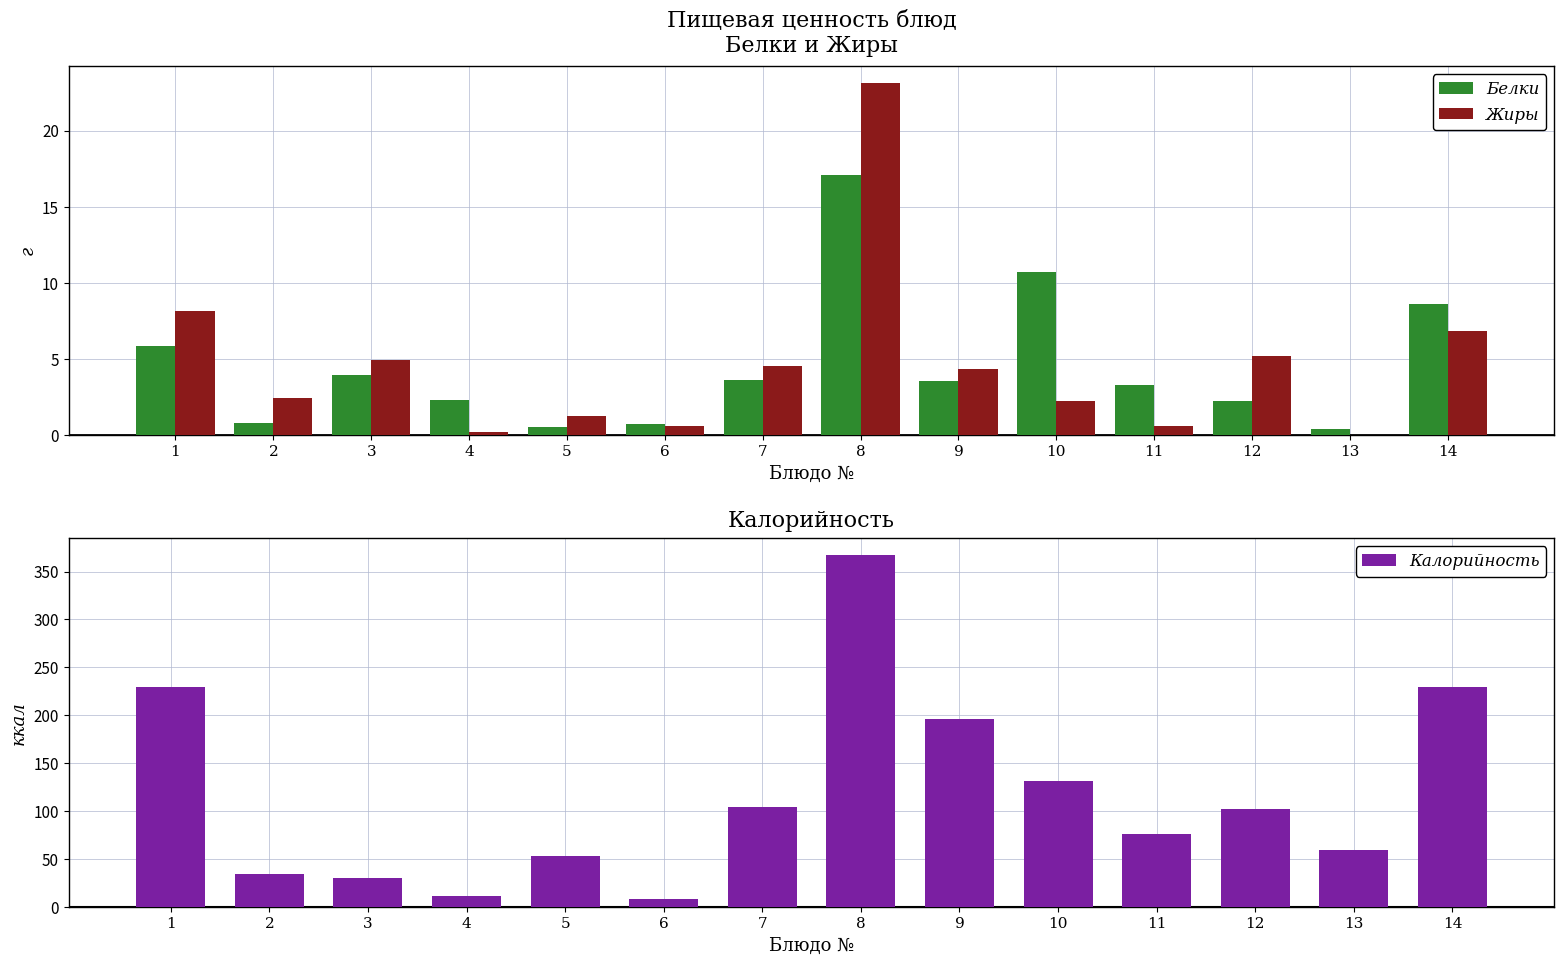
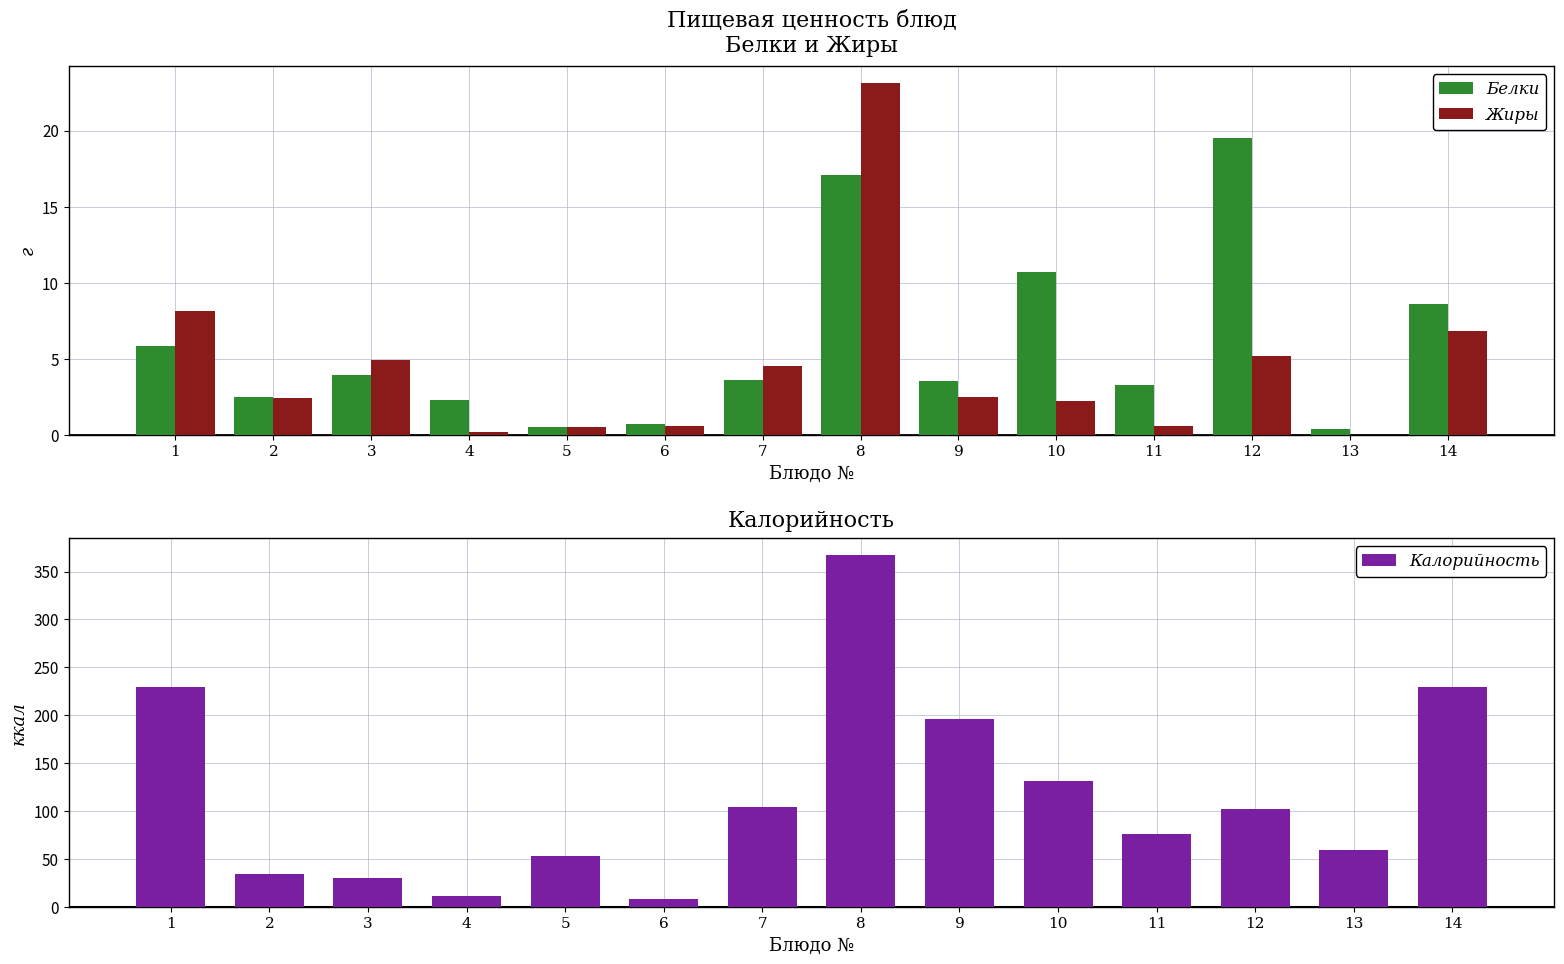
  {
    "Пищевая ценность блюд Белки и Жиры": {
      "Белки": {
        "1": 5.8,
-       "2": 0.8,
+       "2": 2.5,
        "3": 3.9,
        "4": 2.3,
        "5": 0.5,
        "6": 0.7,
        "7": 3.6,
        "8": 17.1,
        "9": 3.5,
        "10": 10.7,
        "11": 3.3,
-       "12": 2.2,
+       "12": 19.5,
        "13": 0.4,
        "14": 8.6
      },
      "Жиры": {
        "1": 8.1,
        "2": 2.4,
        "3": 4.9,
        "4": 0.2,
-       "5": 1.2,
+       "5": 0.5,
        "6": 0.6,
        "7": 4.5,
        "8": 23.1,
-       "9": 4.3,
+       "9": 2.5,
        "10": 2.2,
        "11": 0.6,
        "12": 5.2,
        "13": 0.0,
        "14": 6.8
      }
    },
    "Калорийность": {
      "1": 230,
      "2": 30,
      "3": 30,
      "4": 10,
      "5": 50,
      "6": 10,
      "7": 100,
      "8": 370,
      "9": 200,
      "10": 130,
      "11": 80,
      "12": 100,
      "13": 60,
      "14": 230
    }
  }
